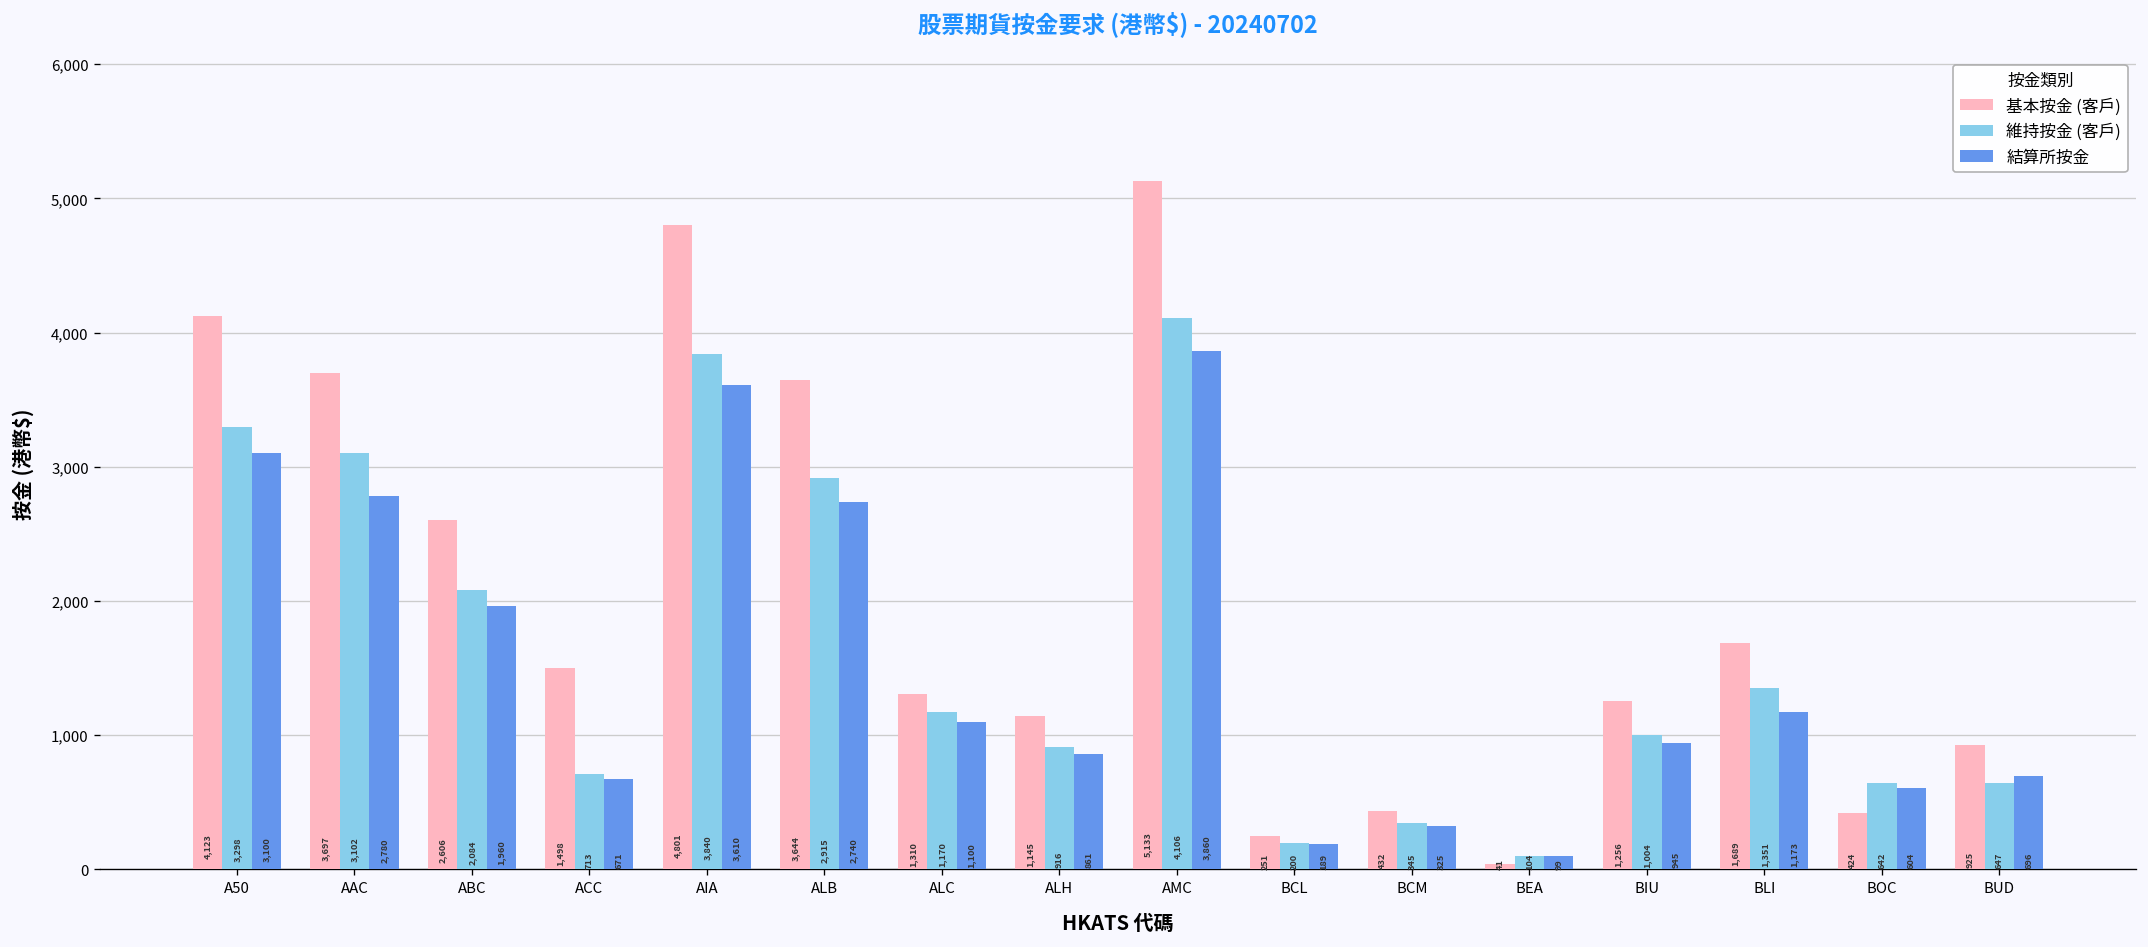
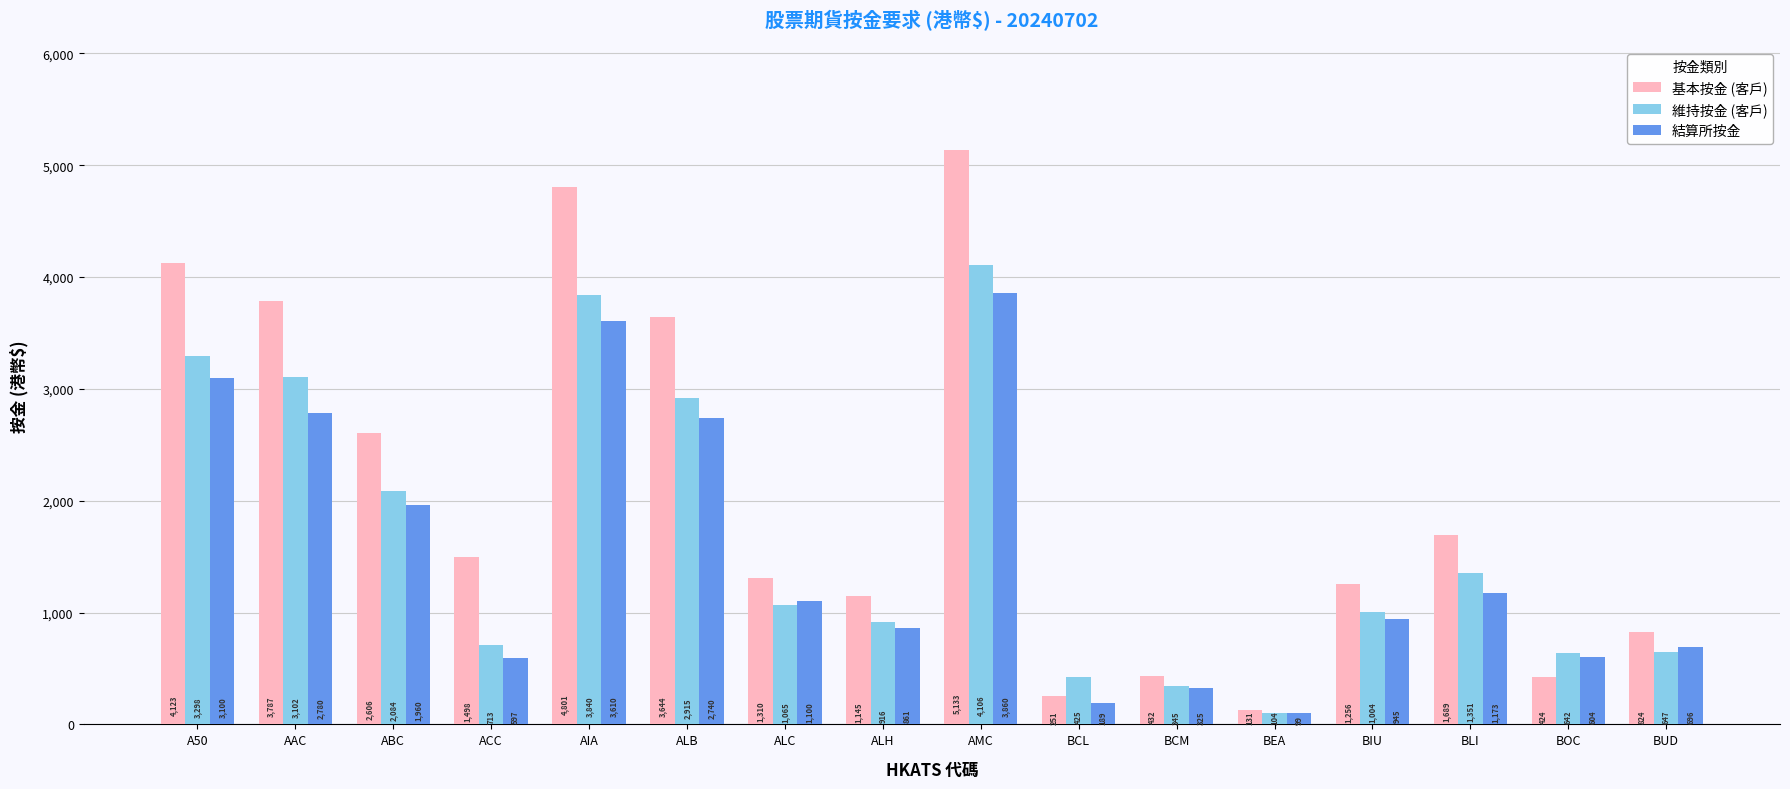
  {
    "基本按金 (客戶)": {
      "A50": "4,123",
-     "AAC": "3,697",
+     "AAC": "3,787",
      "ABC": "2,606",
      "ACC": "1,498",
      "AIA": "4,801",
      "ALB": "3,644",
      "ALC": "1,310",
      "ALH": "1,145",
      "AMC": "5,133",
      "BCL": "251",
      "BCM": "432",
-     "BEA": "41",
+     "BEA": "131",
      "BIU": "1,256",
      "BLI": "1,689",
      "BOC": "424",
-     "BUD": "925"
+     "BUD": "824"
    },
    "維持按金 (客戶)": {
      "A50": "3,298",
      "AAC": "3,102",
      "ABC": "2,084",
      "ACC": "713",
      "AIA": "3,840",
      "ALB": "2,915",
-     "ALC": "1,170",
+     "ALC": "1,065",
      "ALH": "916",
      "AMC": "4,106",
-     "BCL": "200",
+     "BCL": "425",
      "BCM": "345",
      "BEA": "104",
      "BIU": "1,004",
      "BLI": "1,351",
      "BOC": "642",
      "BUD": "647"
    },
    "結算所按金": {
      "A50": "3,100",
      "AAC": "2,780",
      "ABC": "1,960",
-     "ACC": "671",
+     "ACC": "597",
      "AIA": "3,610",
      "ALB": "2,740",
      "ALC": "1,100",
      "ALH": "861",
      "AMC": "3,860",
      "BCL": "189",
      "BCM": "325",
      "BEA": "99",
      "BIU": "945",
      "BLI": "1,173",
      "BOC": "604",
      "BUD": "696"
    }
  }
